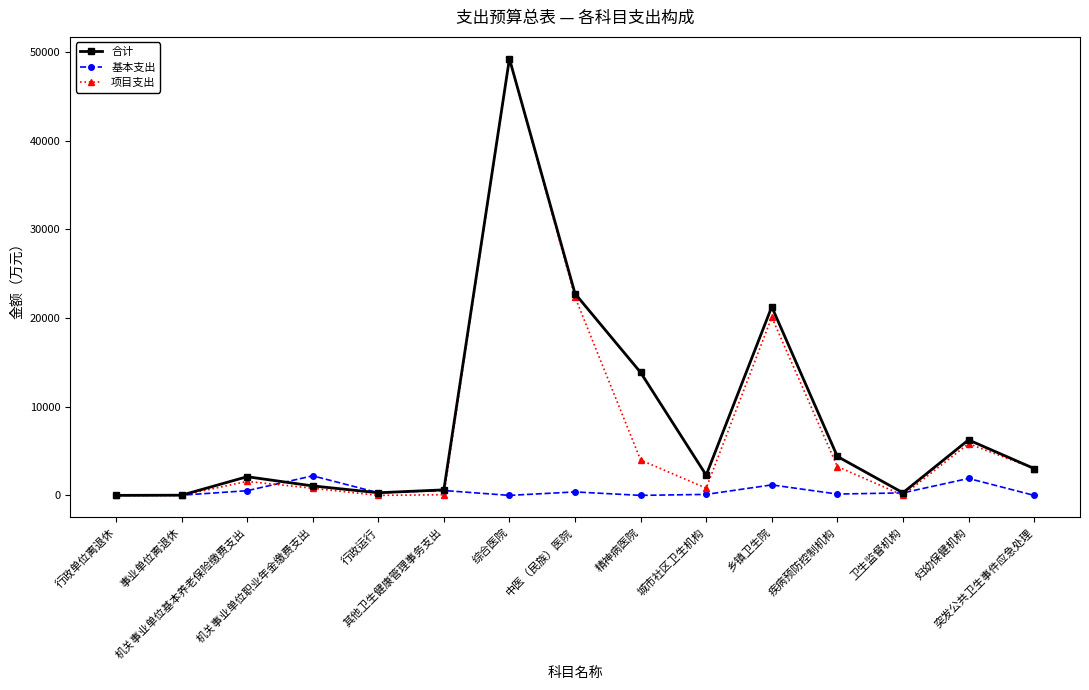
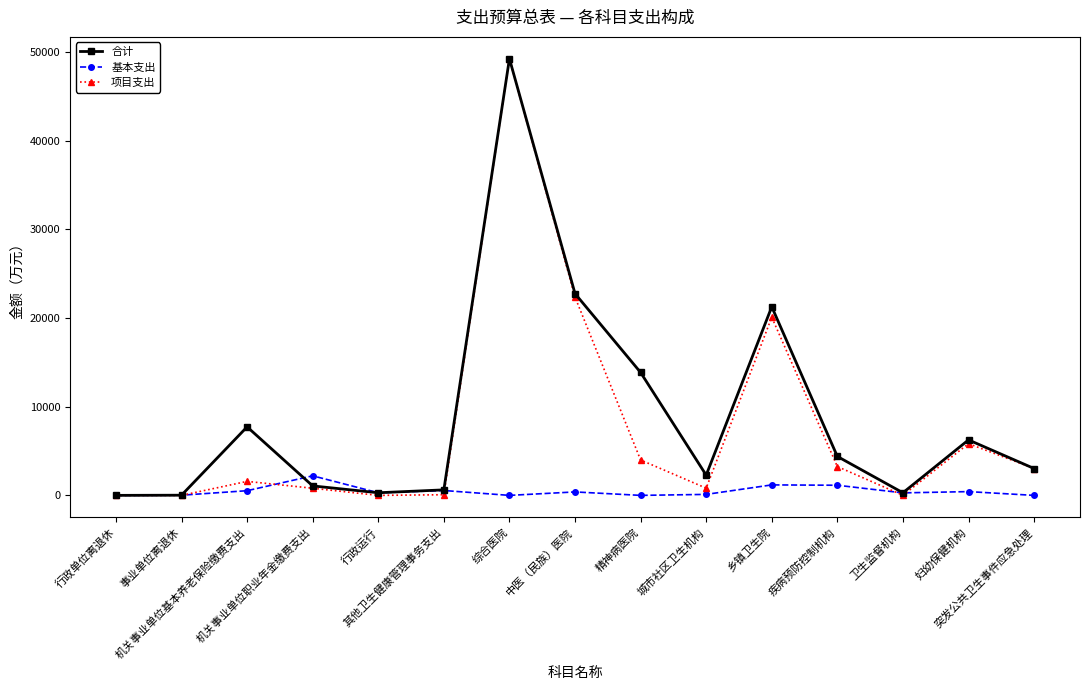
  {
    "合计": {
-     "机关事业单位基本养老保险缴费支出": 2000,
+     "机关事业单位基本养老保险缴费支出": 8000,
      "中医（民族）医院": 23000,
      "精神病医院": 14000,
      "城市社区卫生机构": 2000,
      "乡镇卫生院": 21000,
      "疾病预防控制机构": 4000,
      "妇幼保健机构": 6000
    },
    "基本支出": {
      "机关事业单位基本养老保险缴费支出": 1000,
      "机关事业单位职业年金缴费支出": 2000,
      "综合医院": 0,
      "中医（民族）医院": 0,
      "精神病医院": 0,
      "城市社区卫生机构": 0,
      "乡镇卫生院": 1000,
-     "疾病预防控制机构": 0,
-     "妇幼保健机构": 2000,
+     "疾病预防控制机构": 1000,
+     "妇幼保健机构": 0,
      "突发公共卫生事件应急处理": 0
    },
    "项目支出": {
      "机关事业单位基本养老保险缴费支出": 2000,
      "行政运行": 0,
      "其他卫生健康管理事务支出": 0,
      "中医（民族）医院": 22000,
      "精神病医院": 4000,
      "城市社区卫生机构": 1000,
      "乡镇卫生院": 20000,
      "疾病预防控制机构": 3000,
      "妇幼保健机构": 6000
    }
  }
